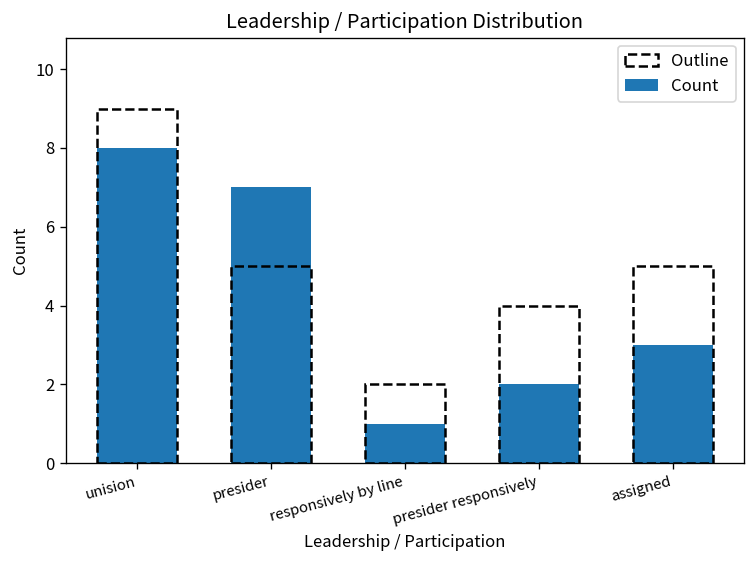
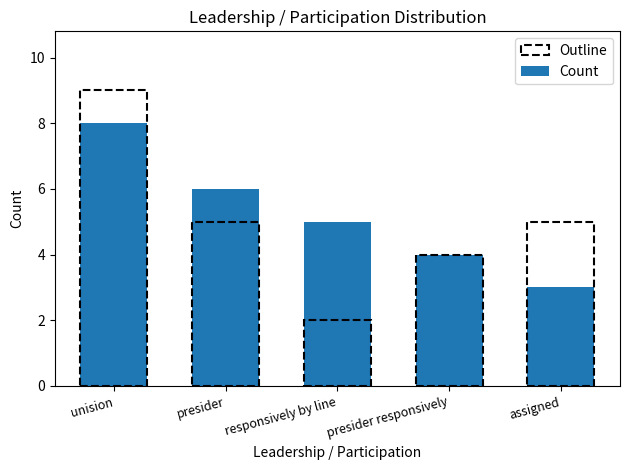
  {
    "unision": 8,
-   "presider": 7,
-   "responsively by line": 1,
-   "presider responsively": 2,
+   "presider": 6,
+   "responsively by line": 5,
+   "presider responsively": 4,
    "assigned": 3
  }
